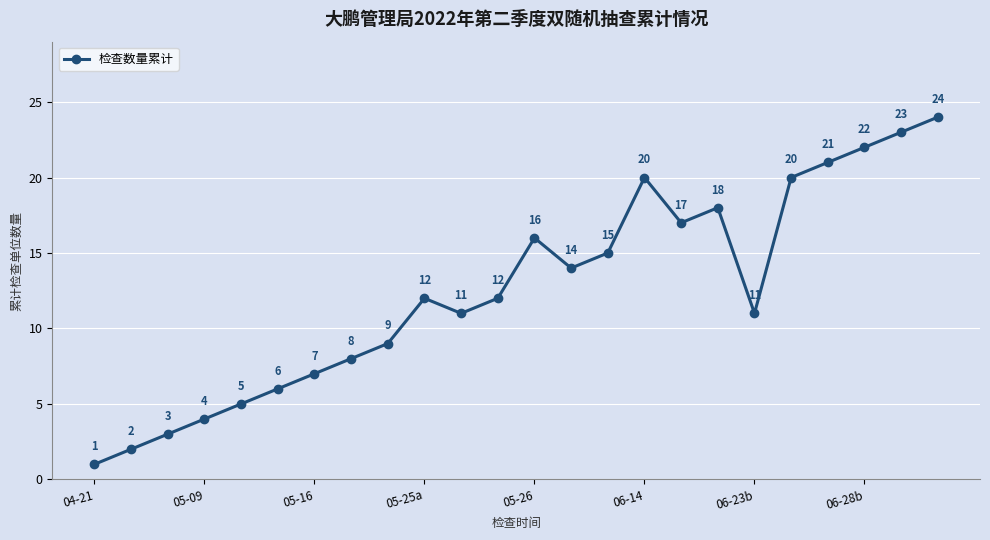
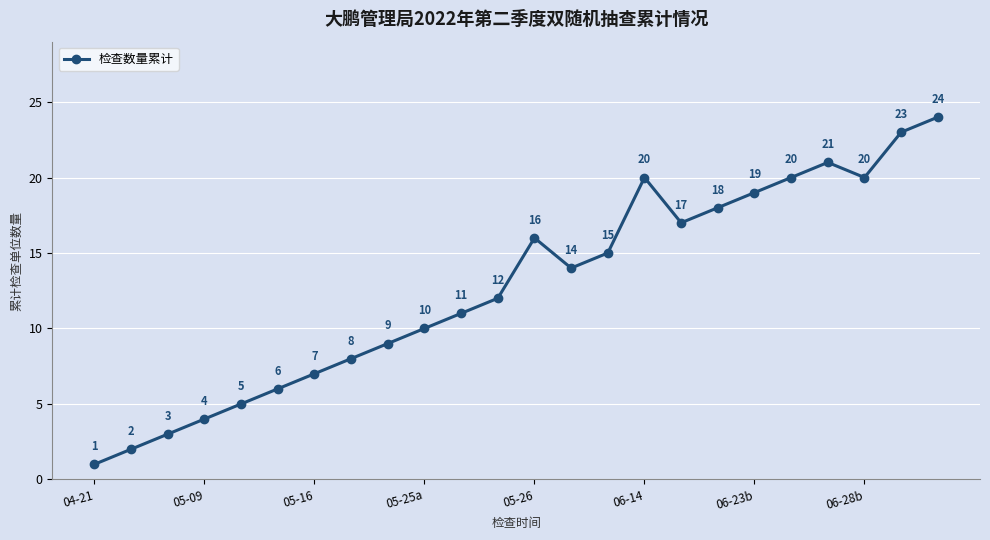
  {
    "04-21": 1,
    "05-09": 4,
    "05-16": 7,
-   "05-25a": 12,
+   "05-25a": 10,
    "05-26": 16,
    "06-14": 20,
-   "06-23b": 11,
-   "06-28b": 22
+   "06-23b": 19,
+   "06-28b": 20
  }
